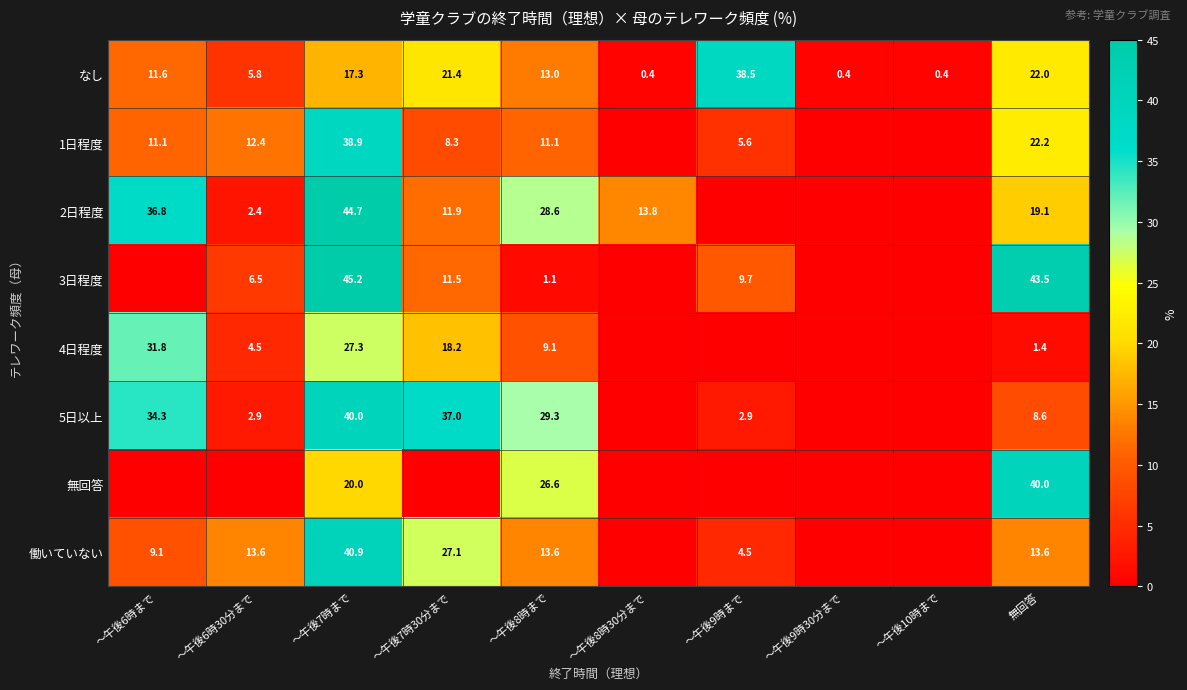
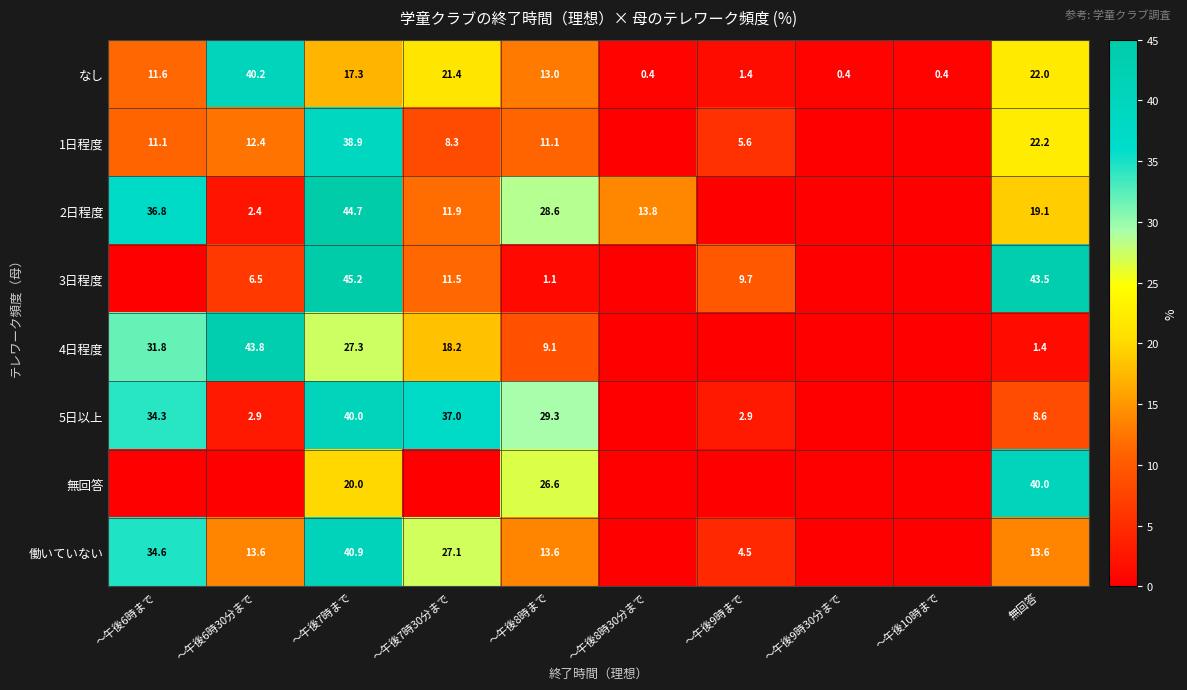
  {
    "なし": {
      "～午後6時まで": 11.6,
-     "～午後6時30分まで": 5.8,
+     "～午後6時30分まで": 40.2,
      "～午後7時まで": 17.3,
      "～午後7時30分まで": 21.4,
      "～午後8時まで": 13.0,
      "～午後8時30分まで": 0.4,
-     "～午後9時まで": 38.5,
+     "～午後9時まで": 1.4,
      "～午後9時30分まで": 0.4,
      "～午後10時まで": 0.4,
      "無回答": 22.0
    },
    "1日程度": {
      "～午後6時まで": 11.1,
      "～午後6時30分まで": 12.4,
      "～午後7時まで": 38.9,
      "～午後7時30分まで": 8.3,
      "～午後8時まで": 11.1,
      "～午後9時まで": 5.6,
      "無回答": 22.2
    },
    "2日程度": {
      "～午後6時まで": 36.8,
      "～午後6時30分まで": 2.4,
      "～午後7時まで": 44.7,
      "～午後7時30分まで": 11.9,
      "～午後8時まで": 28.6,
      "～午後8時30分まで": 13.8,
      "無回答": 19.1
    },
    "3日程度": {
      "～午後6時30分まで": 6.5,
      "～午後7時まで": 45.2,
      "～午後7時30分まで": 11.5,
      "～午後8時まで": 1.1,
      "～午後9時まで": 9.7,
      "無回答": 43.5
    },
    "4日程度": {
      "～午後6時まで": 31.8,
-     "～午後6時30分まで": 4.5,
+     "～午後6時30分まで": 43.8,
      "～午後7時まで": 27.3,
      "～午後7時30分まで": 18.2,
      "～午後8時まで": 9.1,
      "無回答": 1.4
    },
    "5日以上": {
      "～午後6時まで": 34.3,
      "～午後6時30分まで": 2.9,
      "～午後7時まで": 40.0,
      "～午後7時30分まで": 37.0,
      "～午後8時まで": 29.3,
      "～午後9時まで": 2.9,
      "無回答": 8.6
    },
    "無回答": {
      "～午後7時まで": 20.0,
      "～午後8時まで": 26.6,
      "無回答": 40.0
    },
    "働いていない": {
-     "～午後6時まで": 9.1,
+     "～午後6時まで": 34.6,
      "～午後6時30分まで": 13.6,
      "～午後7時まで": 40.9,
      "～午後7時30分まで": 27.1,
      "～午後8時まで": 13.6,
      "～午後9時まで": 4.5,
      "無回答": 13.6
    }
  }
